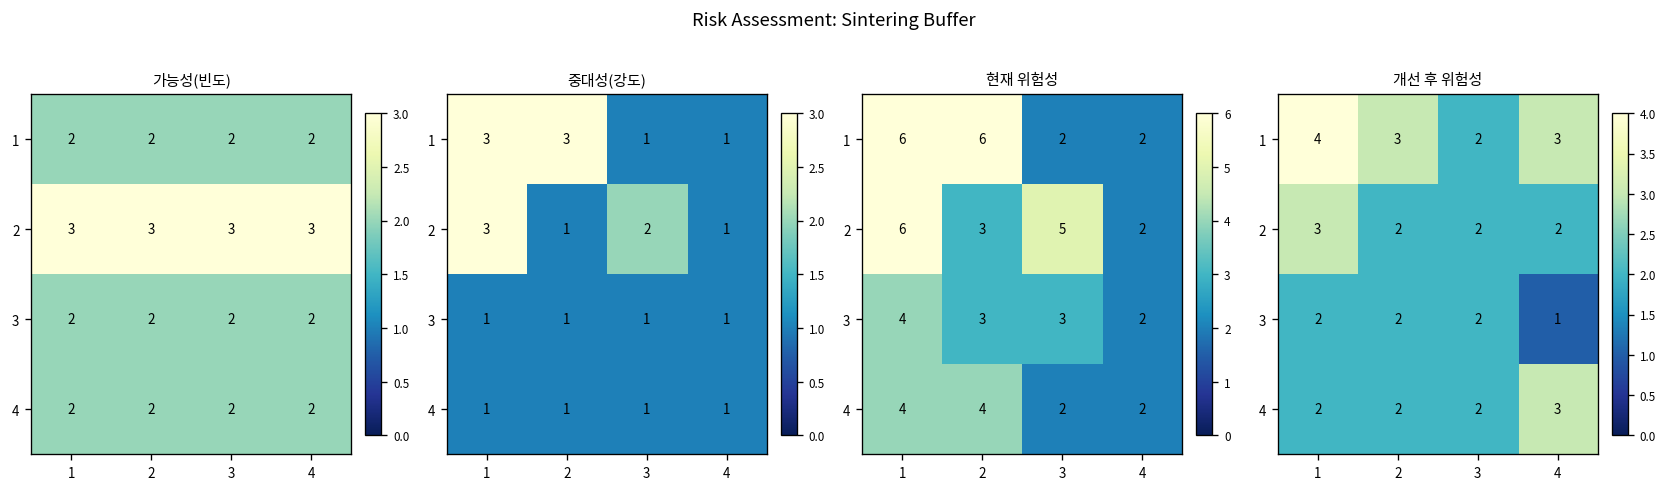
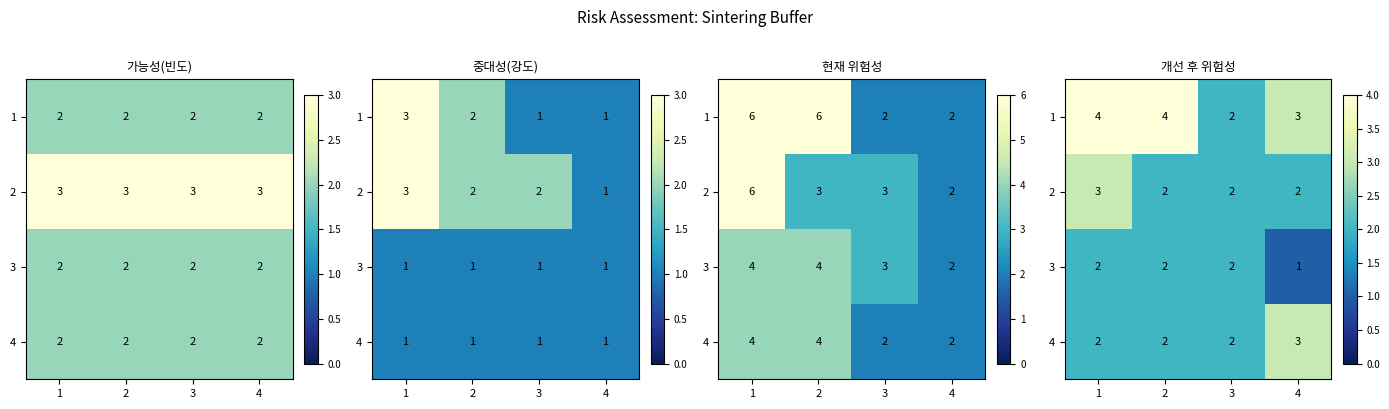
  {
    "가능성(빈도)": {
      "1": {
        "1": 2,
        "2": 2,
        "3": 2,
        "4": 2
      },
      "2": {
        "1": 3,
        "2": 3,
        "3": 3,
        "4": 3
      },
      "3": {
        "1": 2,
        "2": 2,
        "3": 2,
        "4": 2
      },
      "4": {
        "1": 2,
        "2": 2,
        "3": 2,
        "4": 2
      }
    },
    "중대성(강도)": {
      "1": {
        "1": 3,
-       "2": 3,
+       "2": 2,
        "3": 1,
        "4": 1
      },
      "2": {
        "1": 3,
-       "2": 1,
+       "2": 2,
        "3": 2,
        "4": 1
      },
      "3": {
        "1": 1,
        "2": 1,
        "3": 1,
        "4": 1
      },
      "4": {
        "1": 1,
        "2": 1,
        "3": 1,
        "4": 1
      }
    },
    "현재 위험성": {
      "1": {
        "1": 6,
        "2": 6,
        "3": 2,
        "4": 2
      },
      "2": {
        "1": 6,
        "2": 3,
-       "3": 5,
+       "3": 3,
        "4": 2
      },
      "3": {
        "1": 4,
-       "2": 3,
+       "2": 4,
        "3": 3,
        "4": 2
      },
      "4": {
        "1": 4,
        "2": 4,
        "3": 2,
        "4": 2
      }
    },
    "개선 후 위험성": {
      "1": {
        "1": 4,
-       "2": 3,
+       "2": 4,
        "3": 2,
        "4": 3
      },
      "2": {
        "1": 3,
        "2": 2,
        "3": 2,
        "4": 2
      },
      "3": {
        "1": 2,
        "2": 2,
        "3": 2,
        "4": 1
      },
      "4": {
        "1": 2,
        "2": 2,
        "3": 2,
        "4": 3
      }
    }
  }
